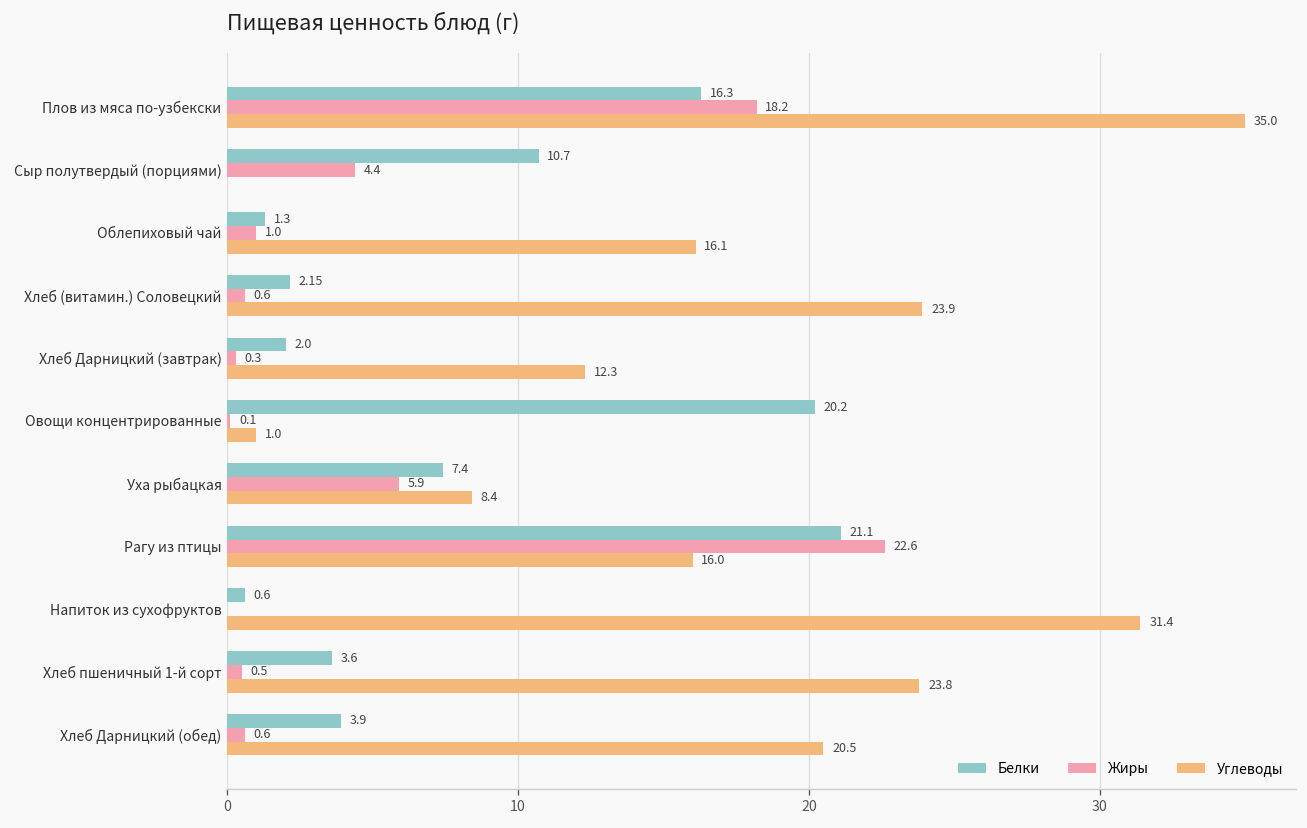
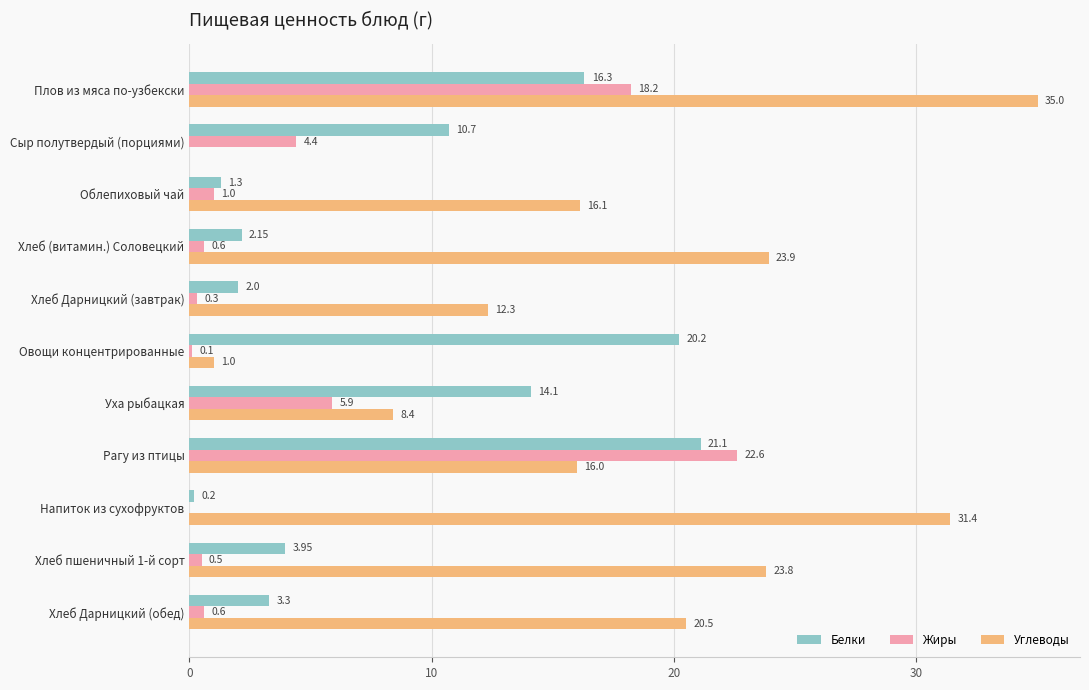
  {
    "Белки": {
      "Плов из мяса по-узбекски": 16.3,
      "Сыр полутвердый (порциями)": 10.7,
      "Облепиховый чай": 1.3,
      "Хлеб (витамин.) Соловецкий": 2.15,
      "Хлеб Дарницкий (завтрак)": 2.0,
      "Овощи концентрированные": 20.2,
-     "Уха рыбацкая": 7.4,
+     "Уха рыбацкая": 14.1,
      "Рагу из птицы": 21.1,
-     "Напиток из сухофруктов": 0.6,
-     "Хлеб пшеничный 1-й сорт": 3.6,
-     "Хлеб Дарницкий (обед)": 3.9
+     "Напиток из сухофруктов": 0.2,
+     "Хлеб пшеничный 1-й сорт": 3.95,
+     "Хлеб Дарницкий (обед)": 3.3
    }
  }
